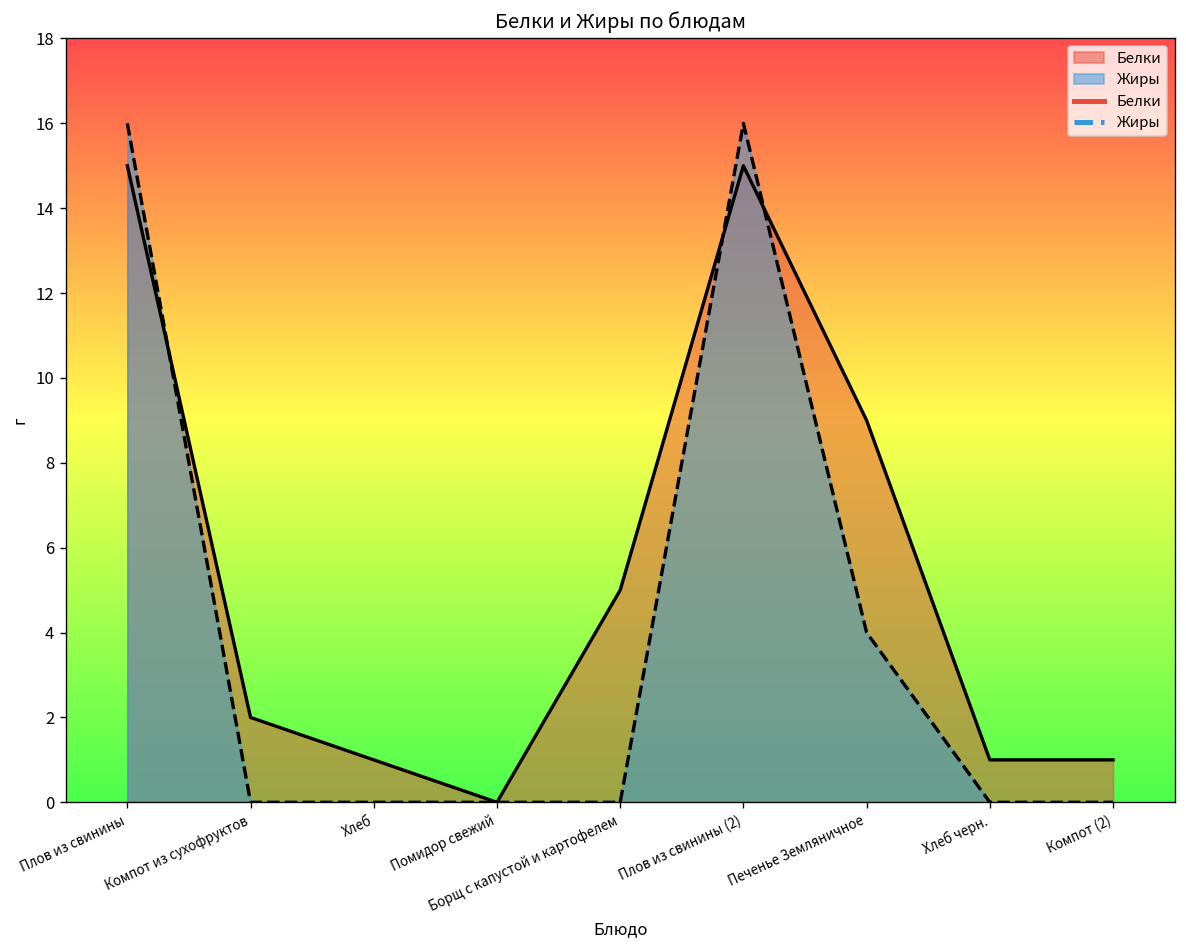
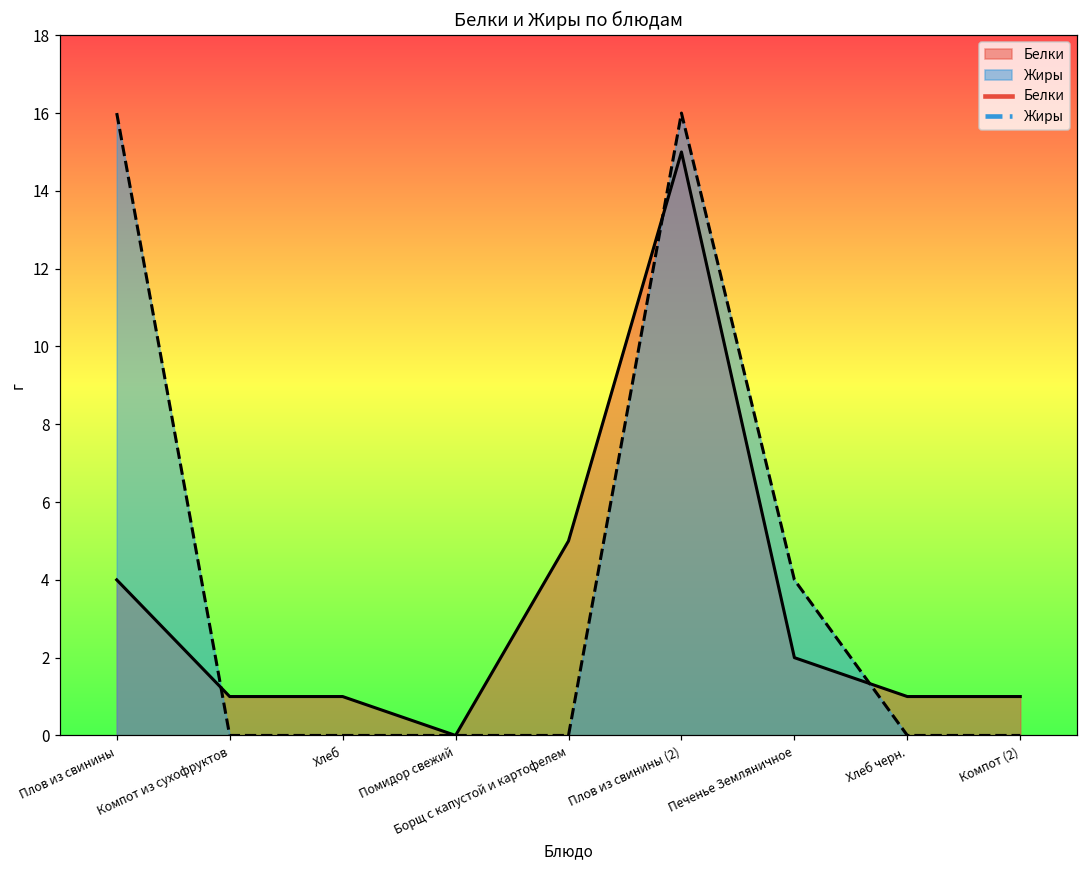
  {
    "Белки": {
-     "Плов из свинины": 15,
-     "Компот из сухофруктов": 2,
+     "Плов из свинины": 4,
+     "Компот из сухофруктов": 1,
      "Хлеб": 1,
      "Борщ с капустой и картофелем": 5,
      "Плов из свинины (2)": 15,
-     "Печенье Земляничное": 9,
+     "Печенье Земляничное": 2,
      "Хлеб черн.": 1,
      "Компот (2)": 1
    },
    "Жиры": {
      "Плов из свинины": 16,
      "Компот из сухофруктов": 0,
      "Хлеб": 0,
      "Борщ с капустой и картофелем": 0,
      "Плов из свинины (2)": 16,
      "Печенье Земляничное": 4,
      "Хлеб черн.": 0,
      "Компот (2)": 0
    }
  }
